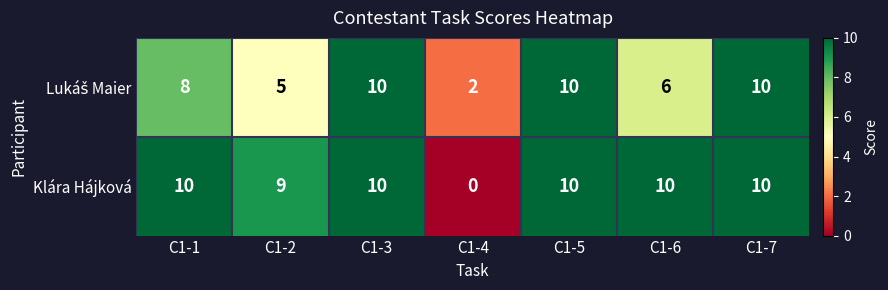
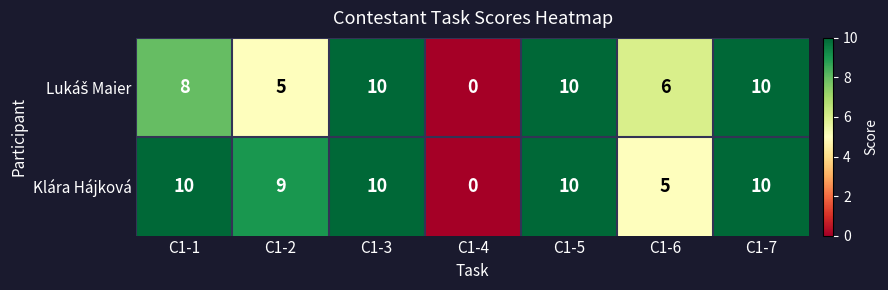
  {
    "Lukáš Maier": {
      "C1-1": 8,
      "C1-2": 5,
      "C1-3": 10,
-     "C1-4": 2,
+     "C1-4": 0,
      "C1-5": 10,
      "C1-6": 6,
      "C1-7": 10
    },
    "Klára Hájková": {
      "C1-1": 10,
      "C1-2": 9,
      "C1-3": 10,
      "C1-4": 0,
      "C1-5": 10,
-     "C1-6": 10,
+     "C1-6": 5,
      "C1-7": 10
    }
  }
